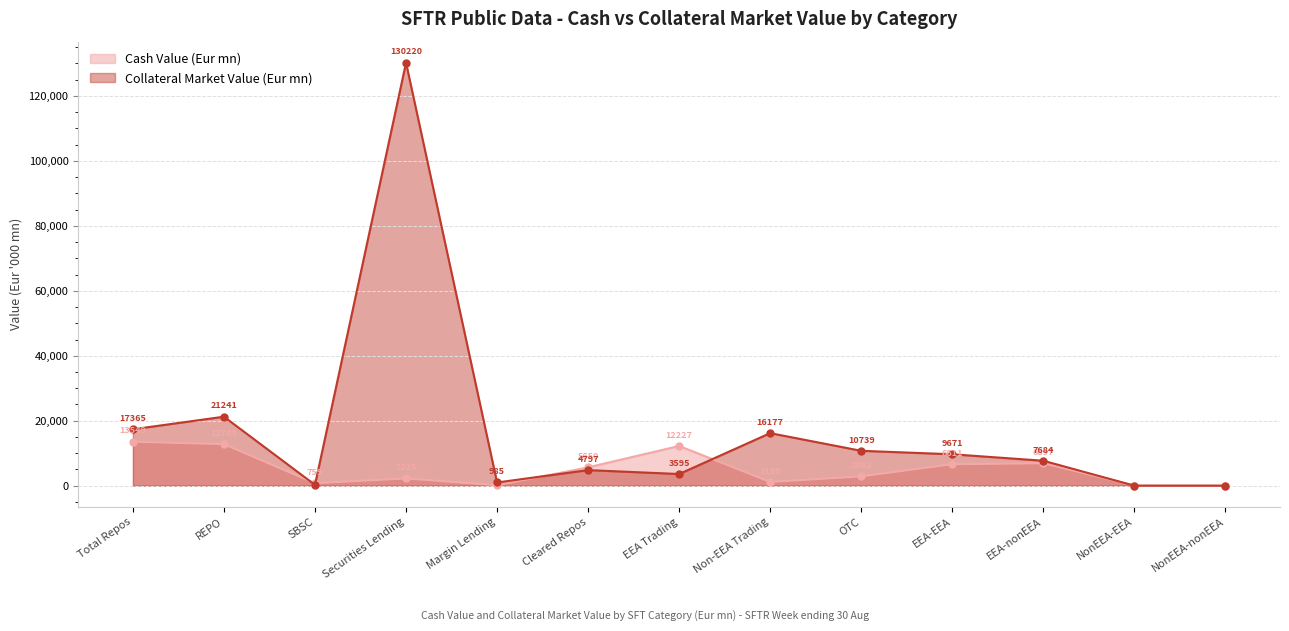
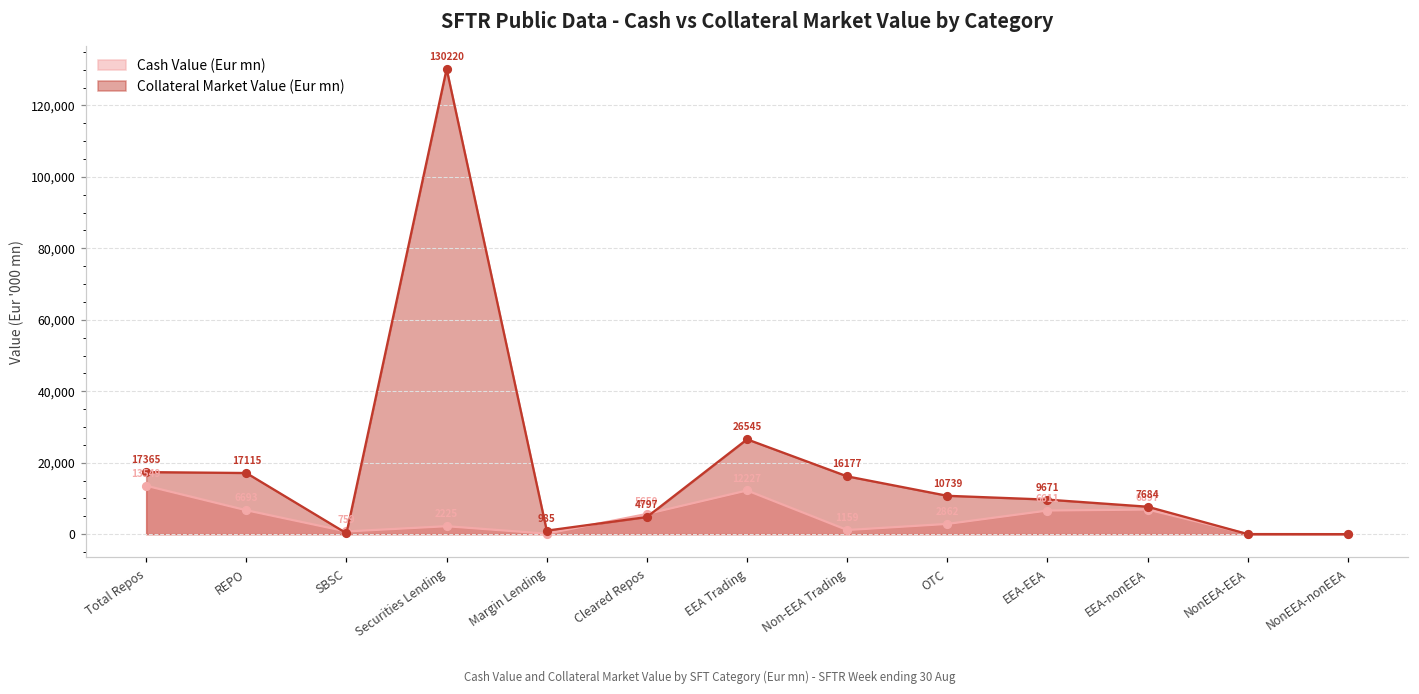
  {
    "Cash Value (Eur mn)": {
-     "REPO": "13,000",
+     "REPO": "7,000",
      "Securities Lending": "2,000",
      "Margin Lending": "0",
      "Non-EEA Trading": "1,000",
      "OTC": "3,000"
    },
    "Collateral Market Value (Eur mn)": {
      "Total Repos": "17365",
-     "REPO": "21241",
+     "REPO": "17115",
      "Securities Lending": "130220",
      "Margin Lending": "985",
-     "EEA Trading": "3595",
+     "EEA Trading": "26545",
      "Non-EEA Trading": "16177",
      "OTC": "10739",
      "EEA-EEA": "9671"
    }
  }
